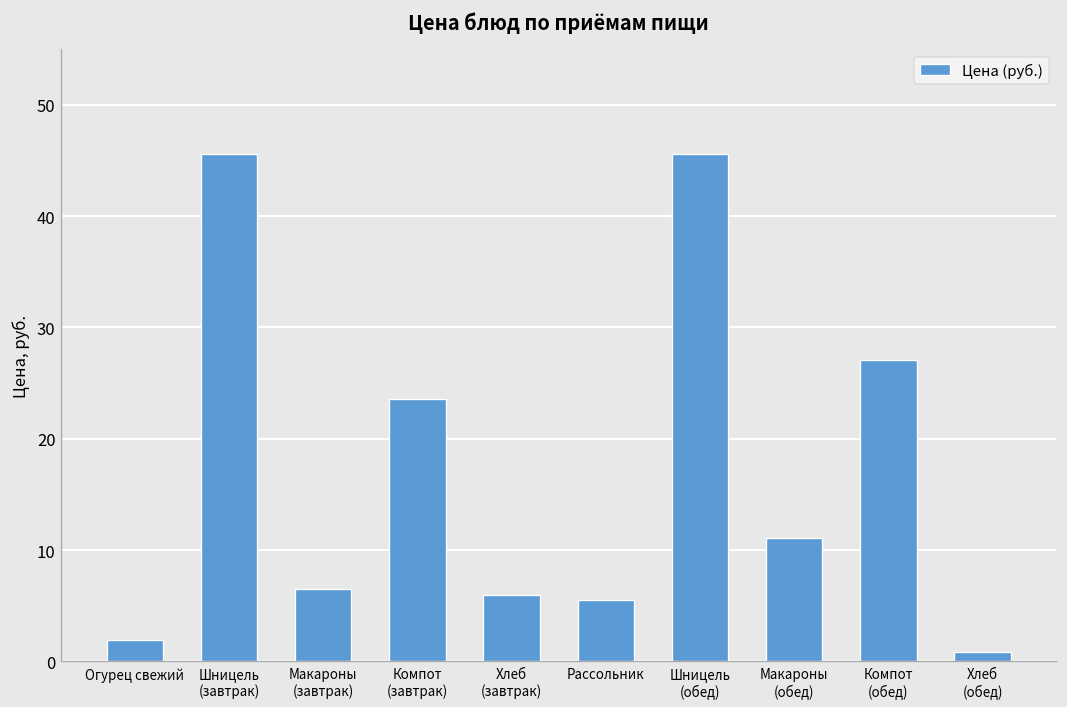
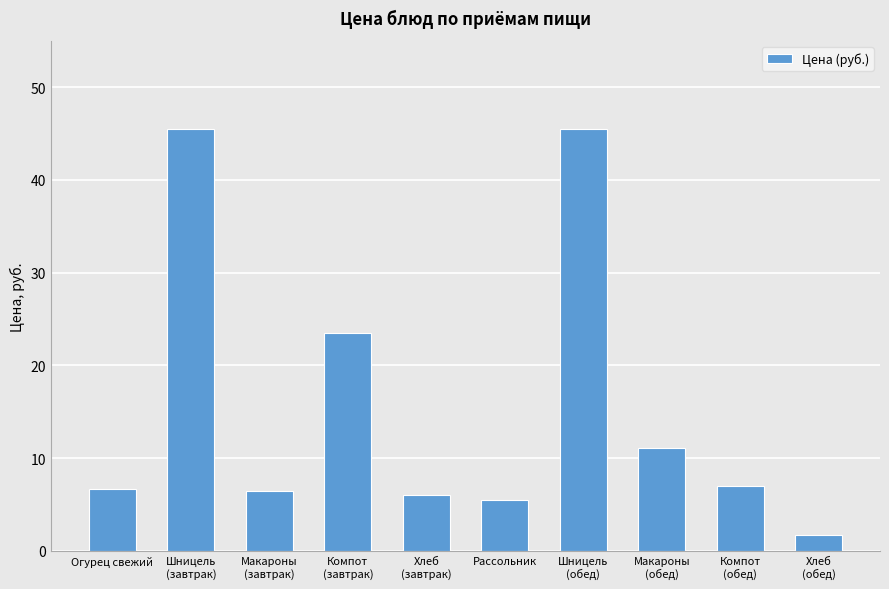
  {
-   "Огурец свежий": 2,
+   "Огурец свежий": 7,
    "Шницель (завтрак)": 46,
    "Макароны (завтрак)": 7,
    "Компот (завтрак)": 24,
    "Хлеб (завтрак)": 6,
    "Рассольник": 6,
    "Шницель (обед)": 46,
    "Макароны (обед)": 11,
-   "Компот (обед)": 27,
-   "Хлеб (обед)": 1
+   "Компот (обед)": 7,
+   "Хлеб (обед)": 2
  }
